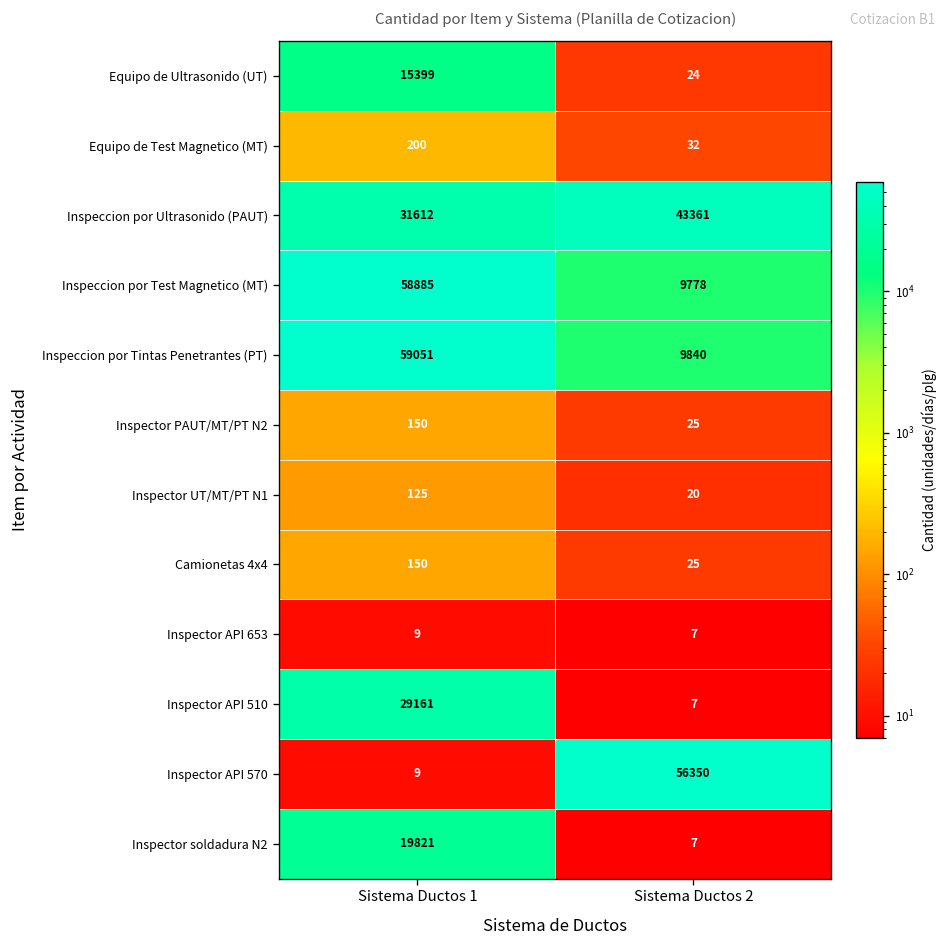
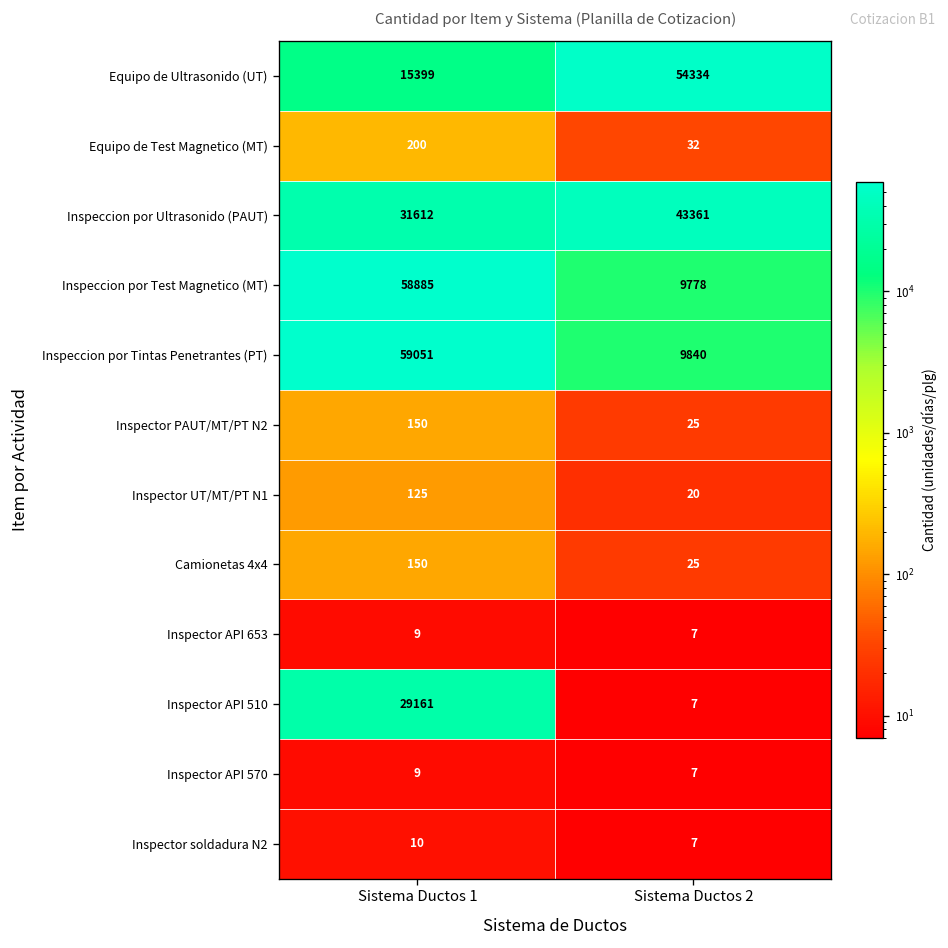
  {
    "Equipo de Ultrasonido (UT)": {
      "Sistema Ductos 1": 15399,
-     "Sistema Ductos 2": 24
+     "Sistema Ductos 2": 54334
    },
    "Equipo de Test Magnetico (MT)": {
      "Sistema Ductos 1": 200,
      "Sistema Ductos 2": 32
    },
    "Inspeccion por Ultrasonido (PAUT)": {
      "Sistema Ductos 1": 31612,
      "Sistema Ductos 2": 43361
    },
    "Inspeccion por Test Magnetico (MT)": {
      "Sistema Ductos 1": 58885,
      "Sistema Ductos 2": 9778
    },
    "Inspeccion por Tintas Penetrantes (PT)": {
      "Sistema Ductos 1": 59051,
      "Sistema Ductos 2": 9840
    },
    "Inspector PAUT/MT/PT N2": {
      "Sistema Ductos 1": 150,
      "Sistema Ductos 2": 25
    },
    "Inspector UT/MT/PT N1": {
      "Sistema Ductos 1": 125,
      "Sistema Ductos 2": 20
    },
    "Camionetas 4x4": {
      "Sistema Ductos 1": 150,
      "Sistema Ductos 2": 25
    },
    "Inspector API 653": {
      "Sistema Ductos 1": 9,
      "Sistema Ductos 2": 7
    },
    "Inspector API 510": {
      "Sistema Ductos 1": 29161,
      "Sistema Ductos 2": 7
    },
    "Inspector API 570": {
      "Sistema Ductos 1": 9,
-     "Sistema Ductos 2": 56350
+     "Sistema Ductos 2": 7
    },
    "Inspector soldadura N2": {
-     "Sistema Ductos 1": 19821,
+     "Sistema Ductos 1": 10,
      "Sistema Ductos 2": 7
    }
  }
